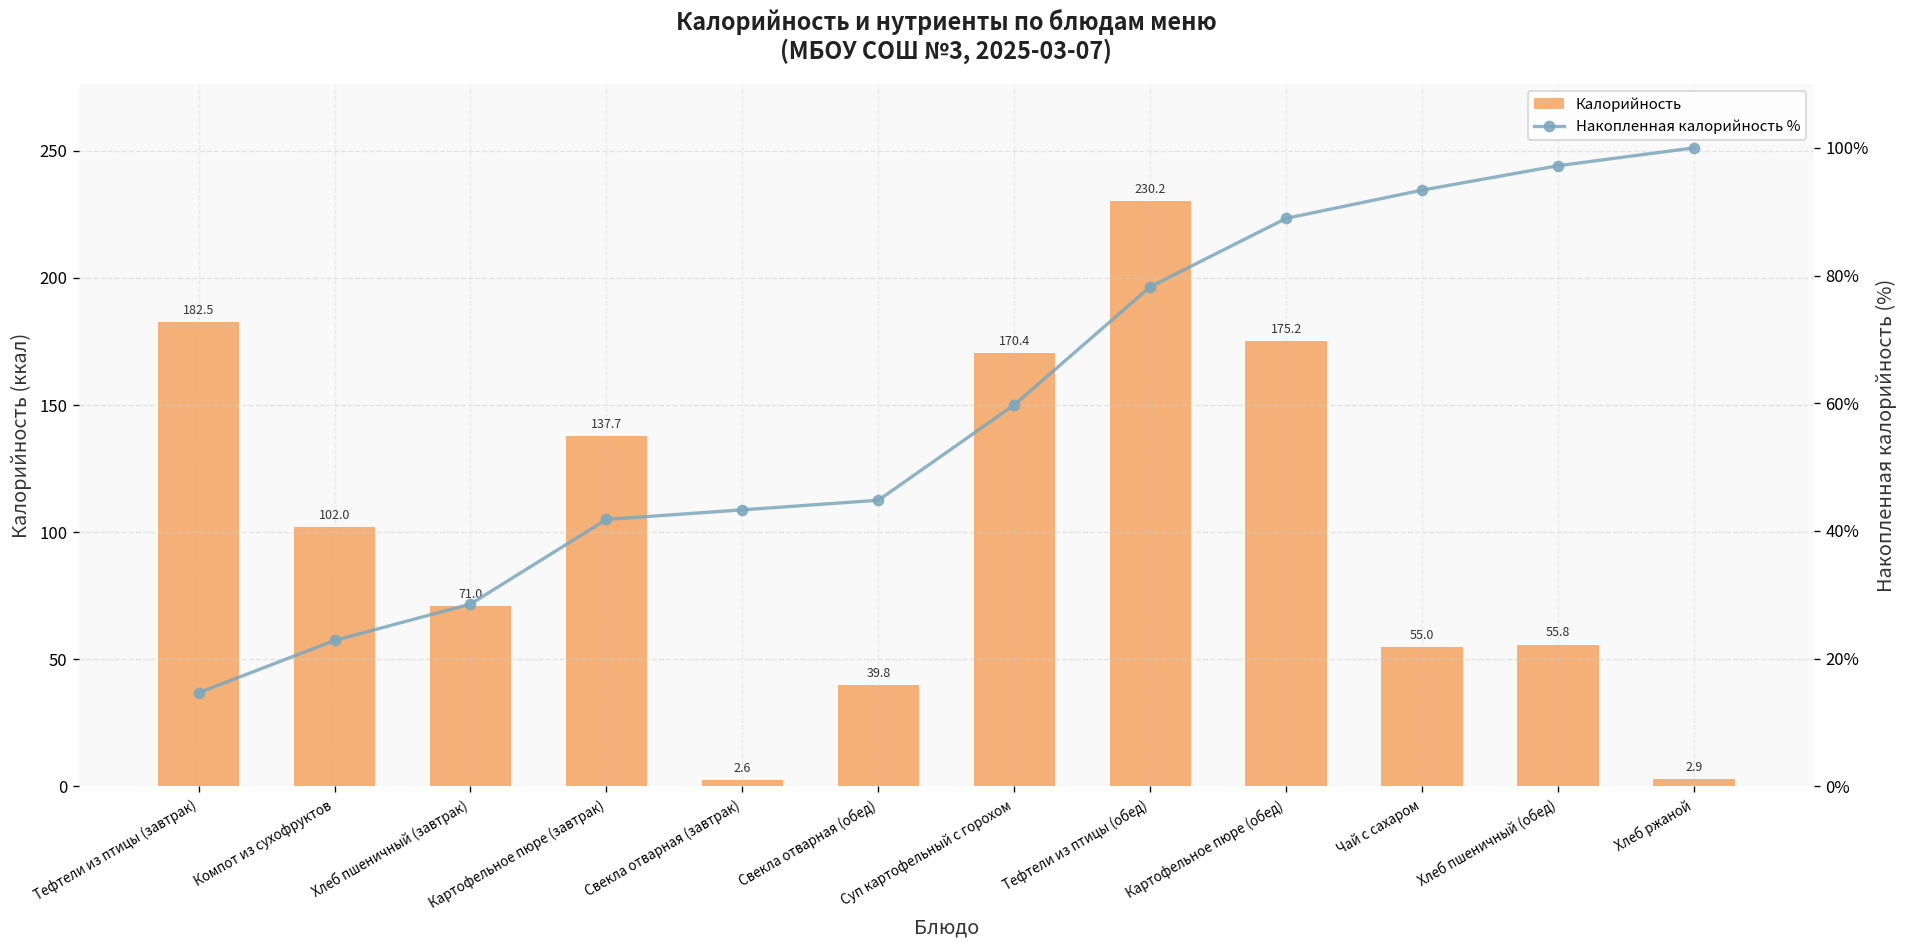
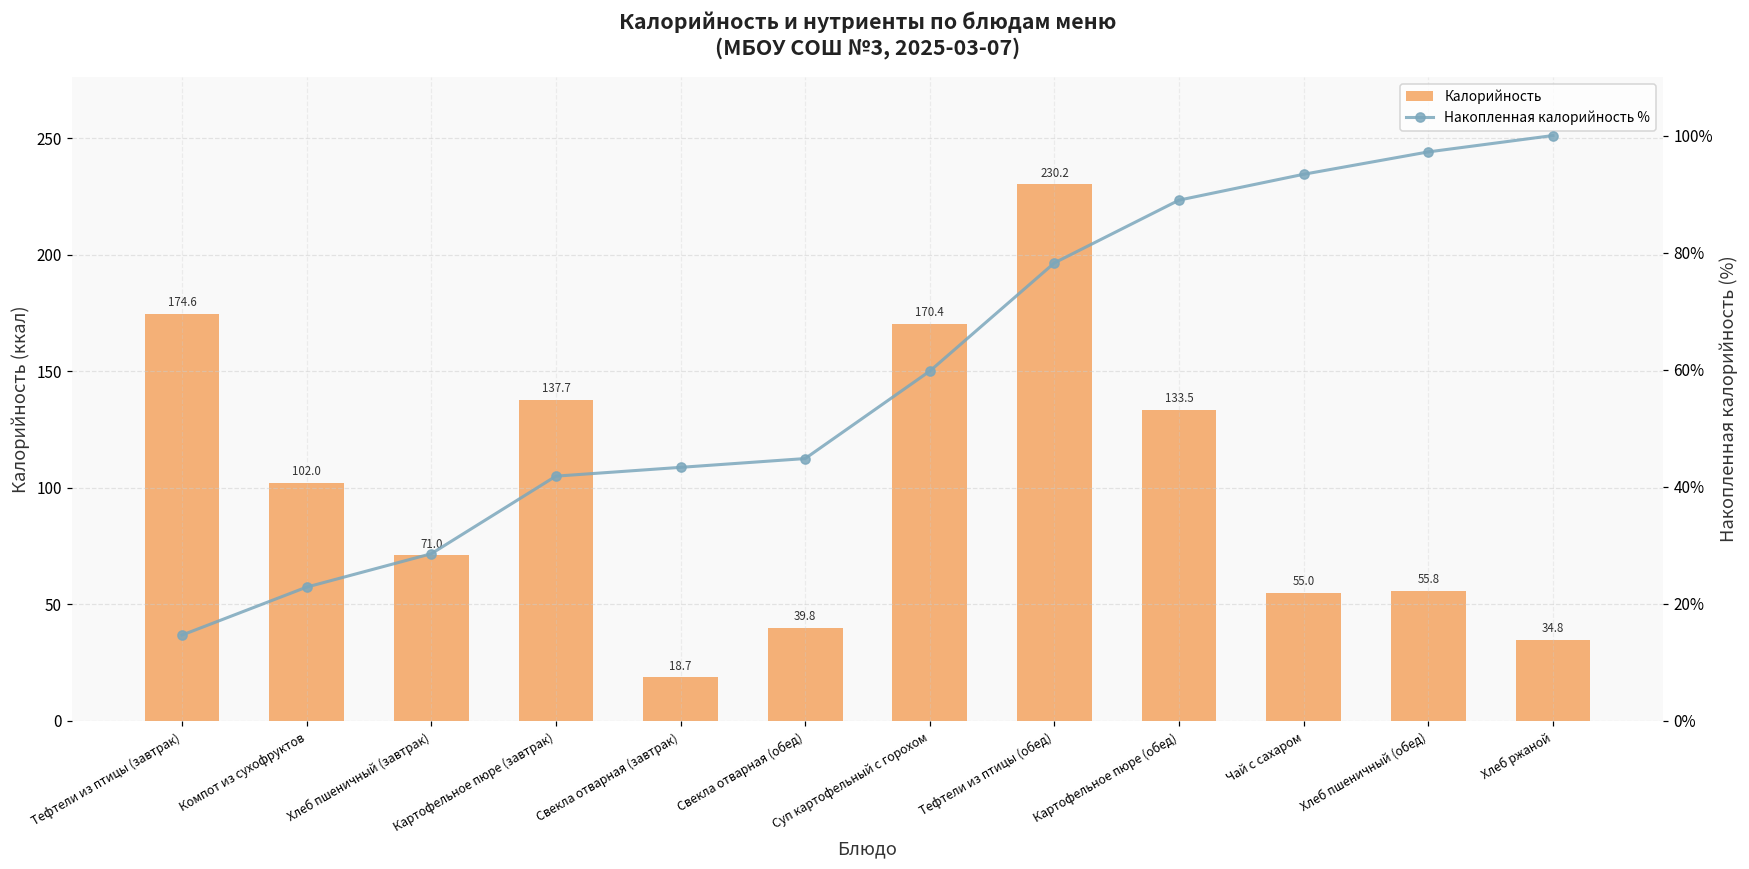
  {
    "Калорийность": {
-     "Тефтели из птицы (завтрак)": 182.5,
+     "Тефтели из птицы (завтрак)": 174.6,
      "Компот из сухофруктов": 102.0,
      "Хлеб пшеничный (завтрак)": 71.0,
      "Картофельное пюре (завтрак)": 137.7,
-     "Свекла отварная (завтрак)": 2.6,
+     "Свекла отварная (завтрак)": 18.7,
      "Свекла отварная (обед)": 39.8,
      "Суп картофельный с горохом": 170.4,
      "Тефтели из птицы (обед)": 230.2,
-     "Картофельное пюре (обед)": 175.2,
+     "Картофельное пюре (обед)": 133.5,
      "Чай с сахаром": 55.0,
      "Хлеб пшеничный (обед)": 55.8,
-     "Хлеб ржаной": 2.9
+     "Хлеб ржаной": 34.8
    }
  }
